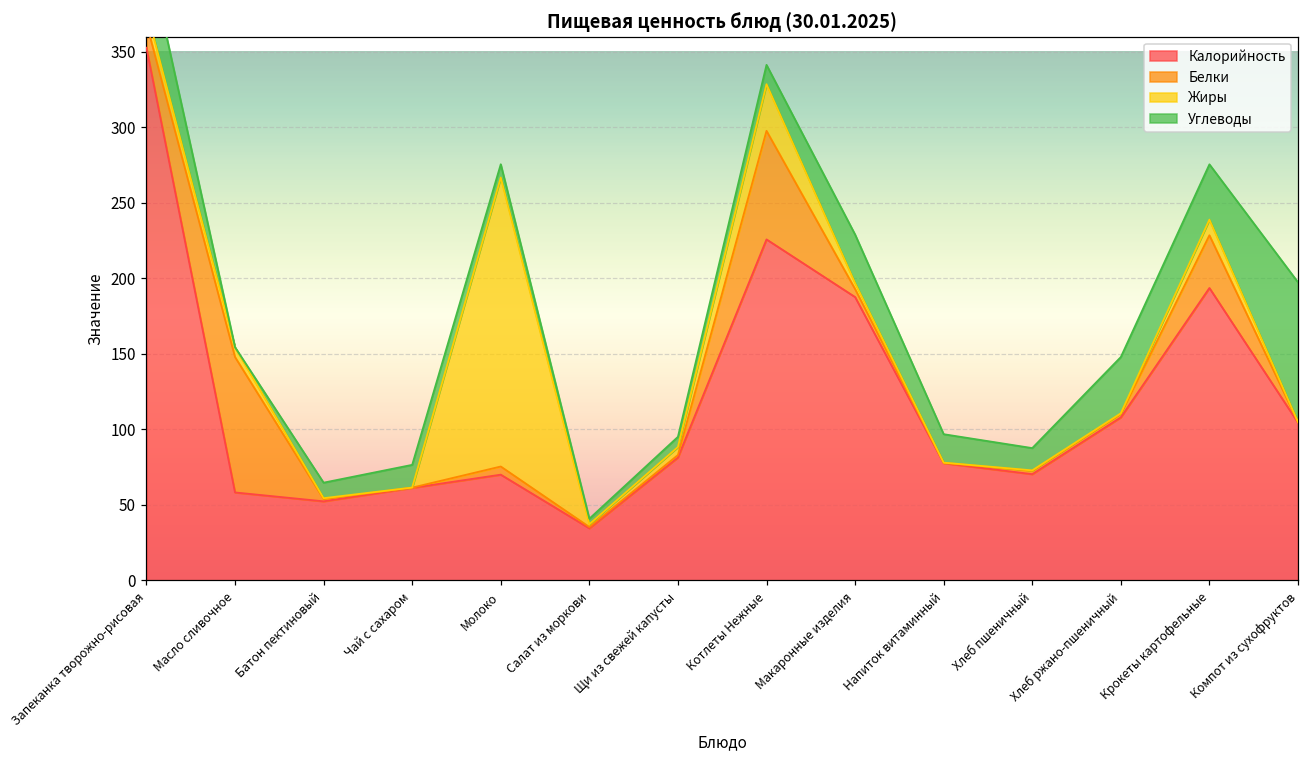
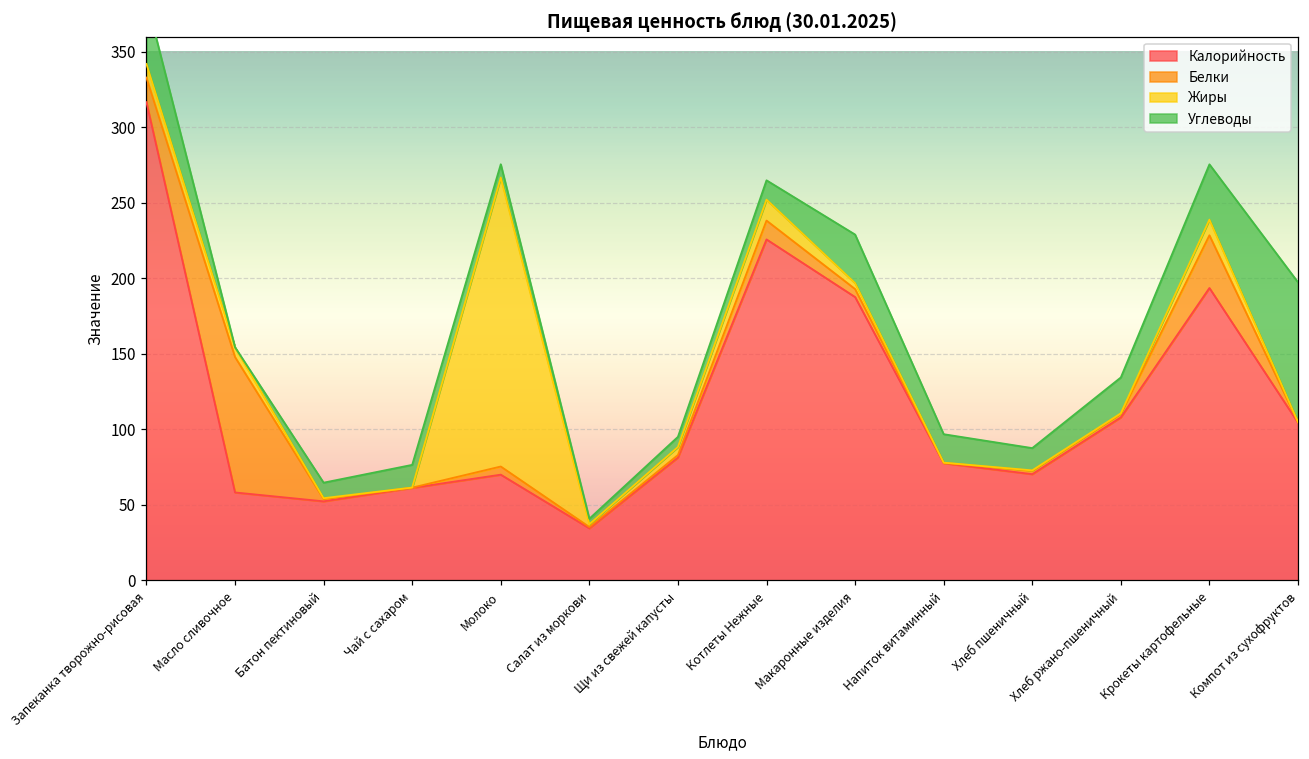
  {
    "Калорийность": {
-     "Запеканка творожно-рисовая": 353,
+     "Запеканка творожно-рисовая": 317,
      "Масло сливочное": 58,
      "Молоко": 70,
      "Котлеты Нежные": 226,
      "Макаронные изделия": 188,
      "Хлеб пшеничный": 70,
      "Хлеб ржано-пшеничный": 108,
      "Крокеты картофельные": 194
    },
    "Белки": {
      "Масло сливочное": 90,
      "Молоко": 5,
-     "Котлеты Нежные": 72,
+     "Котлеты Нежные": 12,
      "Макаронные изделия": 5,
      "Крокеты картофельные": 35
    },
    "Жиры": {
      "Молоко": 191,
      "Щи из свежей капусты": 5,
-     "Котлеты Нежные": 31,
+     "Котлеты Нежные": 14,
      "Макаронные изделия": 4,
      "Крокеты картофельные": 10
    },
    "Углеводы": {
      "Батон пектиновый": 10,
      "Чай с сахаром": 15,
      "Молоко": 9,
      "Салат из моркови": 4,
      "Щи из свежей капусты": 7,
      "Котлеты Нежные": 13,
      "Макаронные изделия": 32,
      "Напиток витаминный": 19,
      "Хлеб пшеничный": 15,
-     "Хлеб ржано-пшеничный": 37,
+     "Хлеб ржано-пшеничный": 24,
      "Крокеты картофельные": 37,
      "Компот из сухофруктов": 93
    }
  }
